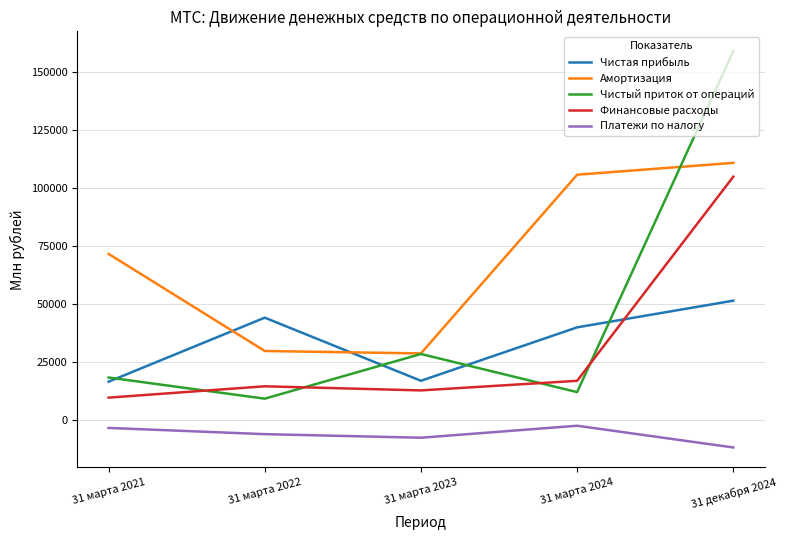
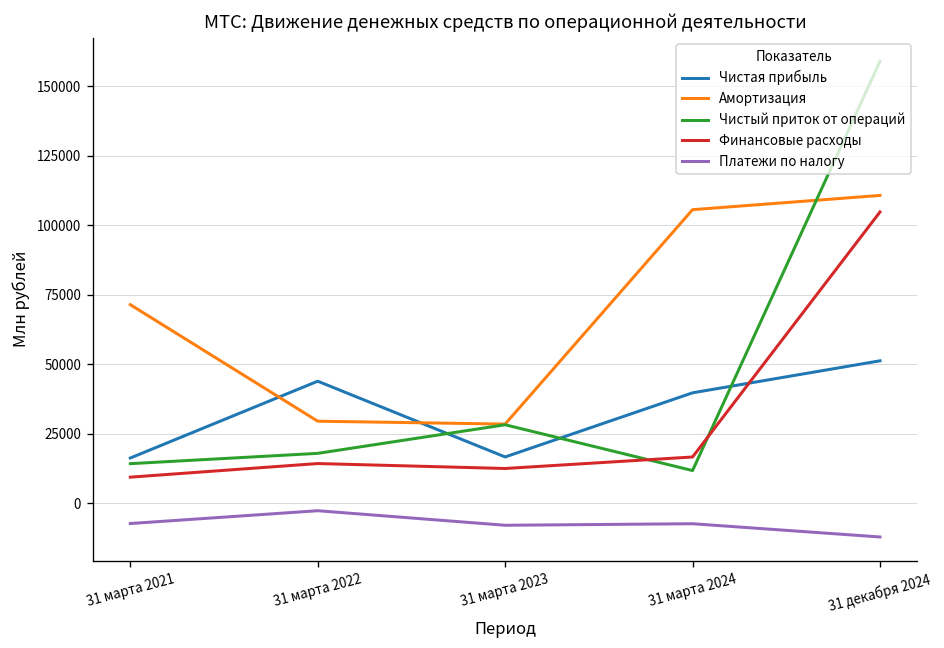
  {
    "Чистая прибыль": {
      "31 марта 2021": 16000,
      "31 марта 2022": 44000,
      "31 марта 2023": 17000,
      "31 марта 2024": 40000,
      "31 декабря 2024": 51000
    },
    "Амортизация": {
      "31 марта 2021": 71000,
      "31 марта 2022": 30000,
      "31 марта 2024": 106000,
      "31 декабря 2024": 111000
    },
    "Чистый приток от операций": {
-     "31 марта 2021": 18000,
-     "31 марта 2022": 9000,
+     "31 марта 2021": 14000,
+     "31 марта 2022": 18000,
      "31 марта 2024": 12000
    },
    "Финансовые расходы": {
      "31 марта 2021": 9000,
      "31 марта 2022": 14000,
      "31 марта 2023": 13000,
      "31 марта 2024": 17000,
      "31 декабря 2024": 105000
    },
    "Платежи по налогу": {
-     "31 марта 2021": -4000,
-     "31 марта 2022": -6000,
+     "31 марта 2021": -7000,
+     "31 марта 2022": -3000,
      "31 марта 2023": -8000,
-     "31 марта 2024": -3000,
+     "31 марта 2024": -7000,
      "31 декабря 2024": -12000
    }
  }
